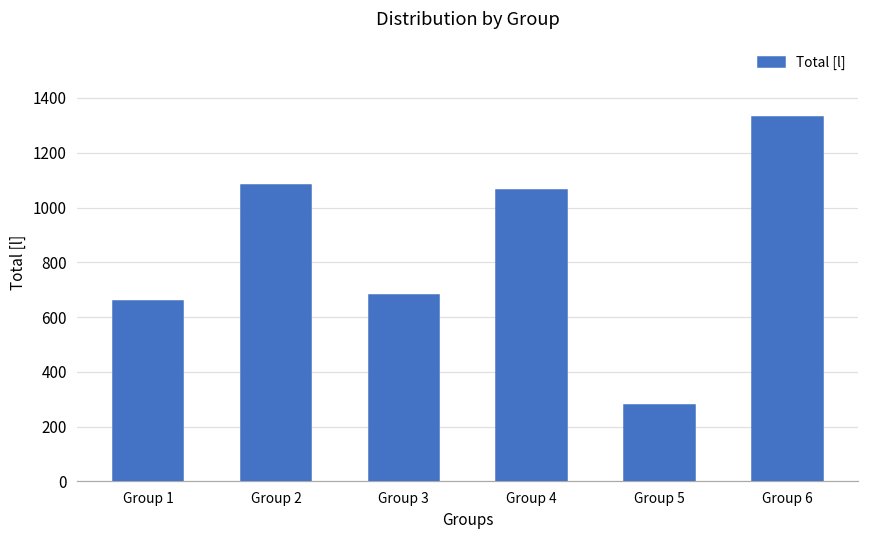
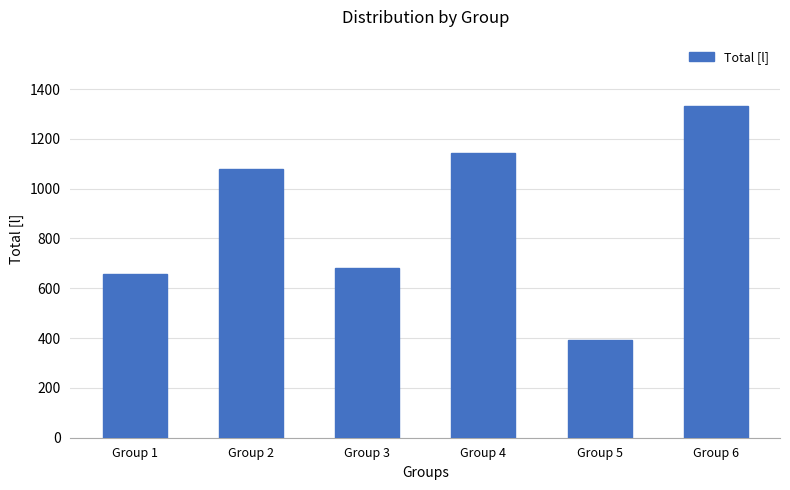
  {
    "Group 1": 660,
    "Group 2": 1080,
    "Group 3": 680,
-   "Group 4": 1060,
-   "Group 5": 280,
+   "Group 4": 1140,
+   "Group 5": 390,
    "Group 6": 1330
  }
